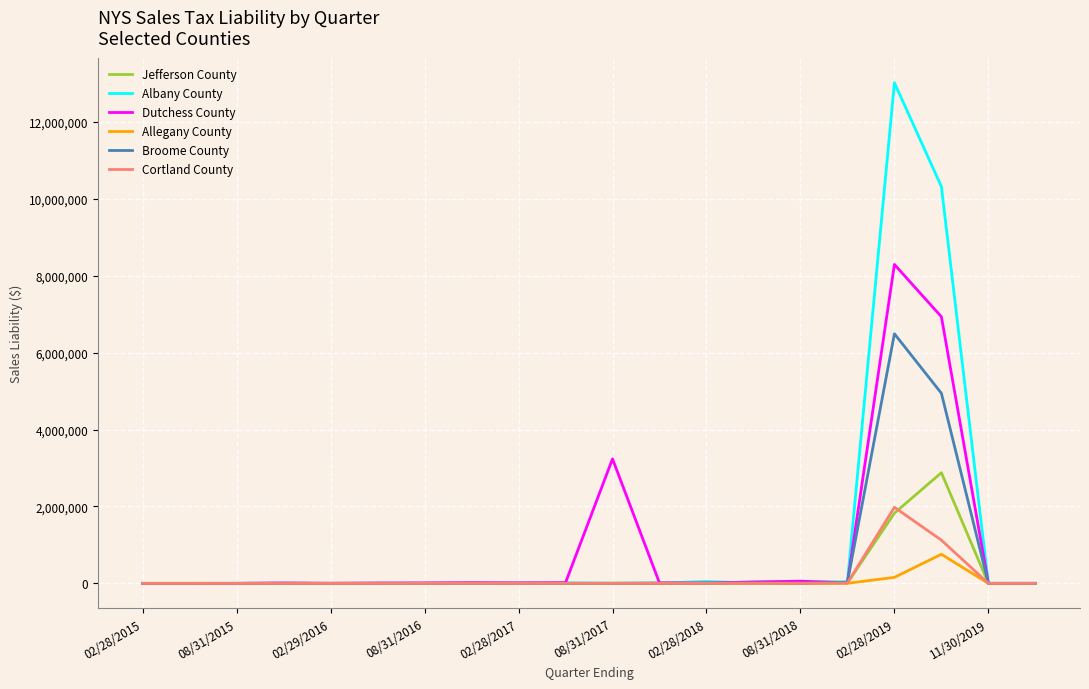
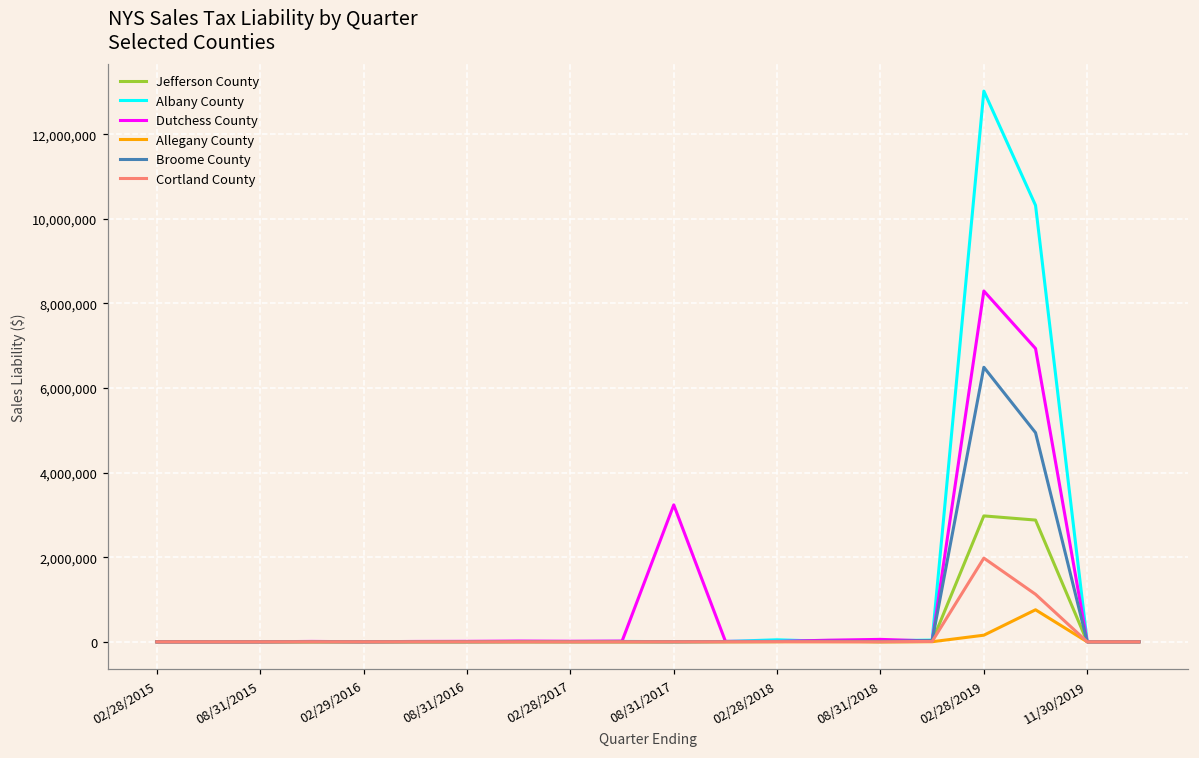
  {
    "Jefferson County": {
-     "02/28/2019": "1,800,000"
+     "02/28/2019": "3,000,000"
    },
    "Albany County": {
      "02/28/2019": "13,000,000"
    },
    "Dutchess County": {
      "08/31/2017": "3,200,000",
      "02/28/2019": "8,300,000"
    },
    "Allegany County": {
      "02/28/2019": "200,000"
    },
    "Broome County": {
      "02/28/2019": "6,500,000"
    },
    "Cortland County": {
      "02/28/2019": "2,000,000"
    }
  }
